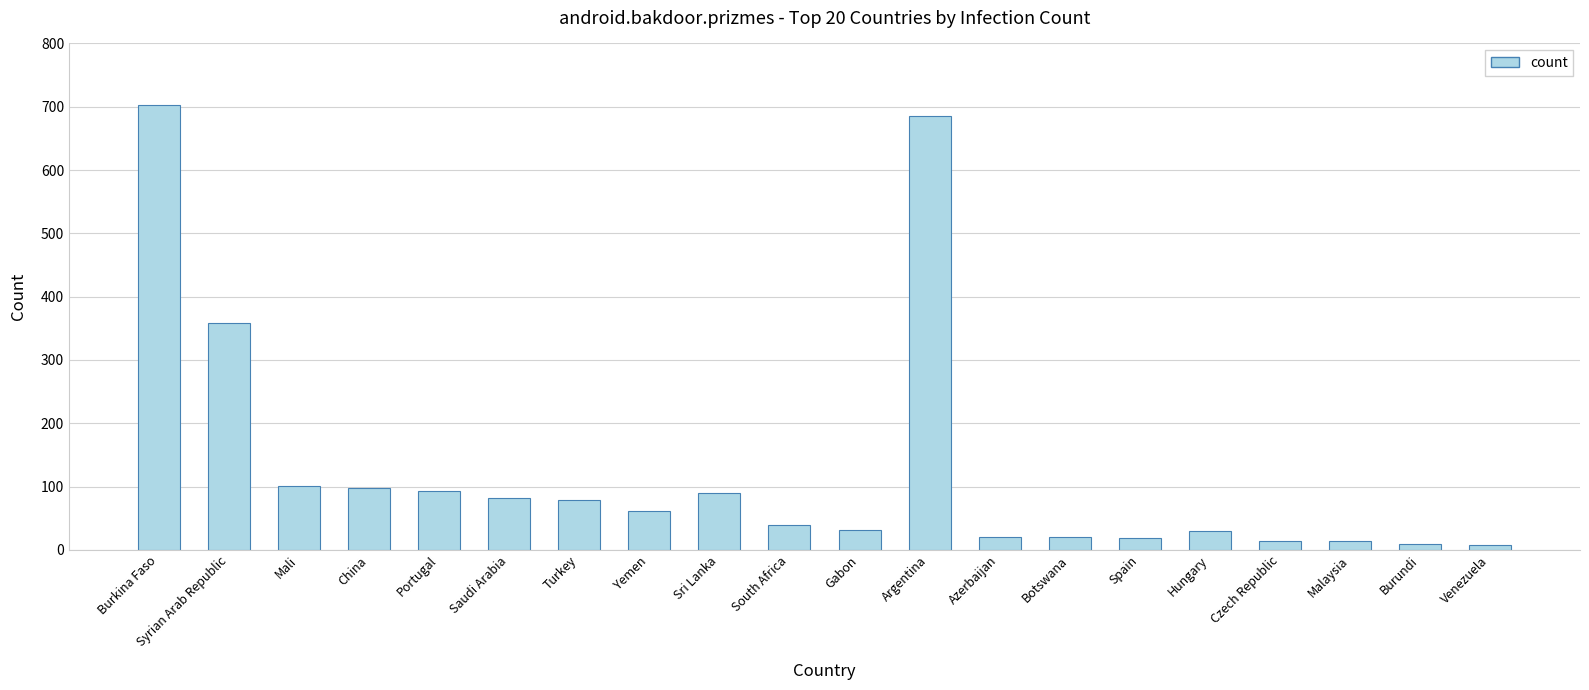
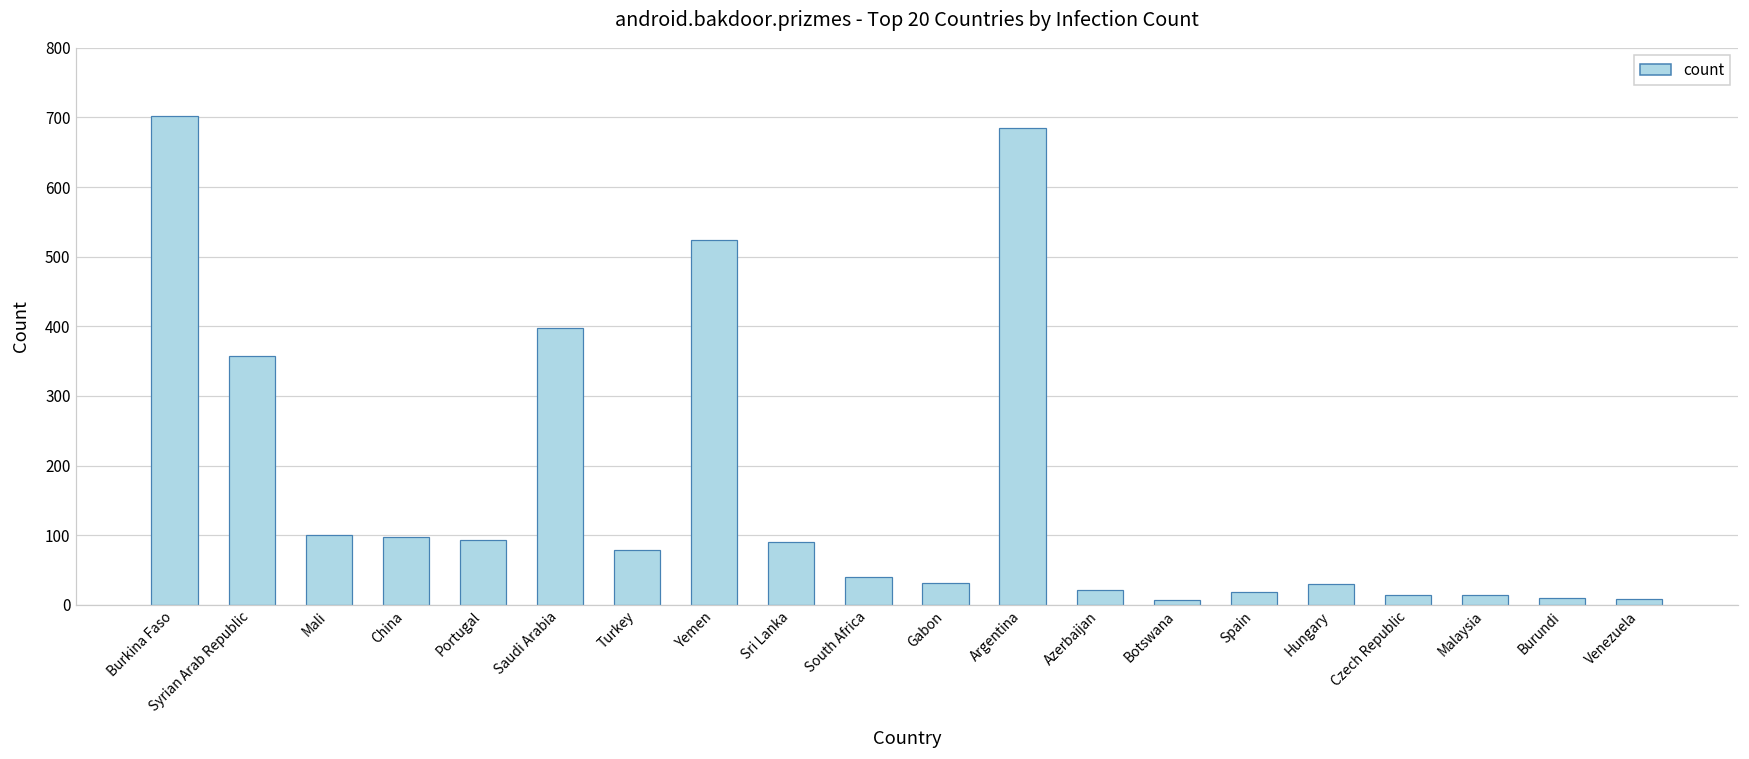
  {
    "Burkina Faso": 700,
    "Syrian Arab Republic": 360,
    "Mali": 100,
    "China": 100,
    "Portugal": 90,
-   "Saudi Arabia": 80,
+   "Saudi Arabia": 400,
    "Turkey": 80,
-   "Yemen": 60,
+   "Yemen": 520,
    "Sri Lanka": 90,
    "South Africa": 40,
    "Gabon": 30,
    "Argentina": 690,
    "Azerbaijan": 20,
-   "Botswana": 20,
+   "Botswana": 10,
    "Spain": 20,
    "Hungary": 30,
    "Czech Republic": 10,
    "Malaysia": 10,
    "Burundi": 10,
    "Venezuela": 10
  }
